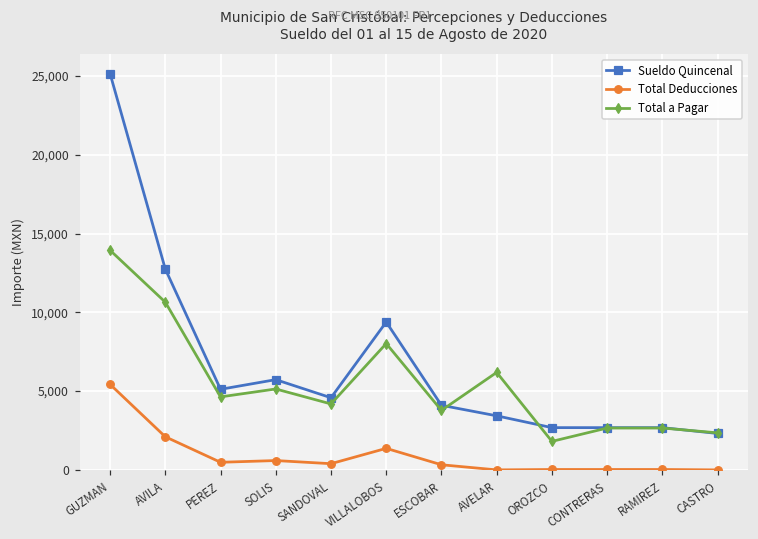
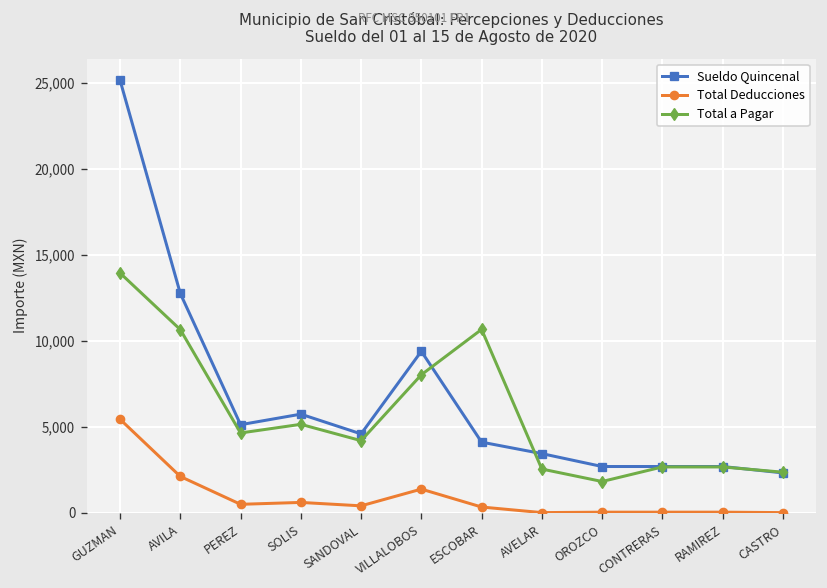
  {
    "Sueldo Quincenal": {
      "GUZMAN": "25,200",
      "AVILA": "12,800",
      "PEREZ": "5,100",
      "SOLIS": "5,700",
      "SANDOVAL": "4,600",
      "VILLALOBOS": "9,400",
      "ESCOBAR": "4,100",
      "AVELAR": "3,400",
      "OROZCO": "2,700"
    },
    "Total Deducciones": {
      "GUZMAN": "5,400",
      "AVILA": "2,100",
      "PEREZ": "500",
      "SOLIS": "600",
      "SANDOVAL": "400",
      "VILLALOBOS": "1,400",
      "ESCOBAR": "300",
      "AVELAR": "0",
      "OROZCO": "0",
      "CONTRERAS": "0",
      "RAMIREZ": "0",
      "CASTRO": "0"
    },
    "Total a Pagar": {
      "GUZMAN": "13,900",
      "AVILA": "10,600",
      "PEREZ": "4,600",
      "SOLIS": "5,100",
      "SANDOVAL": "4,200",
      "VILLALOBOS": "8,000",
-     "ESCOBAR": "3,800",
-     "AVELAR": "6,200",
+     "ESCOBAR": "10,700",
+     "AVELAR": "2,500",
      "OROZCO": "1,800"
    }
  }
